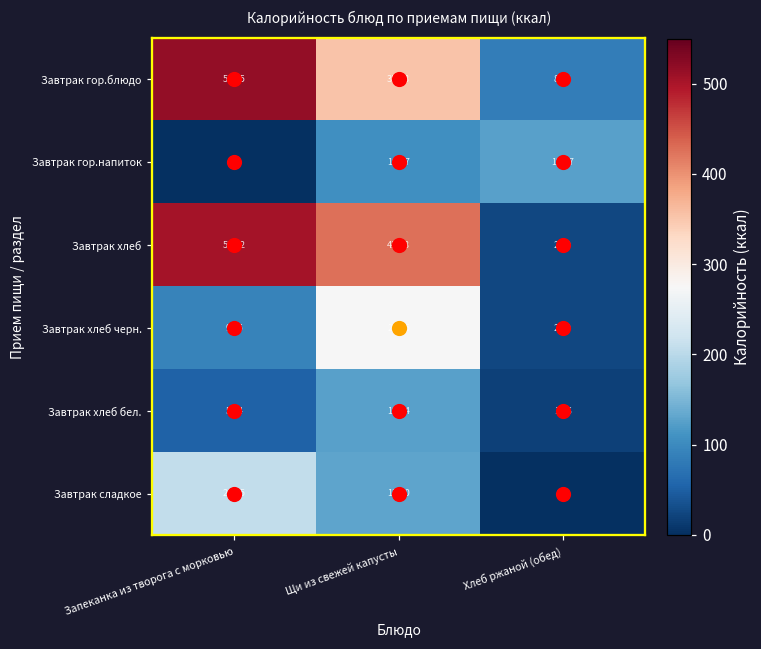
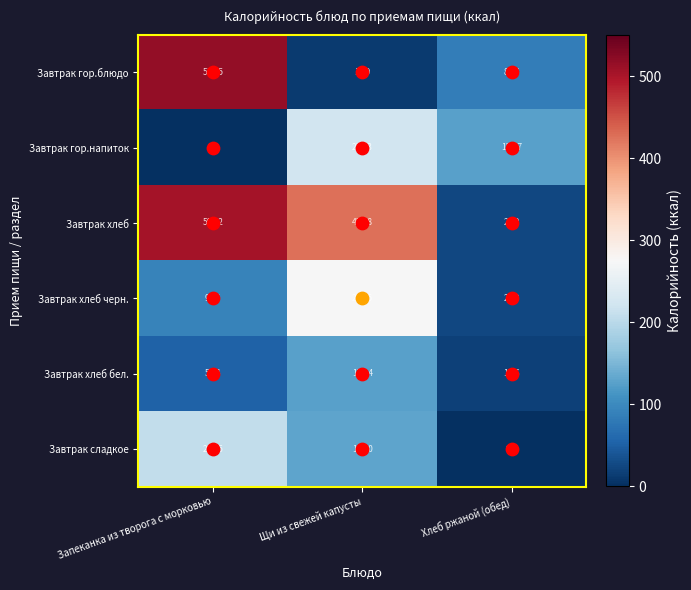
  {
    "Завтрак гор.блюдо": {
-     "Щи из свежей капусты": 352.8
+     "Щи из свежей капусты": 11.9
    },
    "Завтрак гор.напиток": {
-     "Щи из свежей капусты": 106.7
+     "Щи из свежей капусты": 223.3
    }
  }
